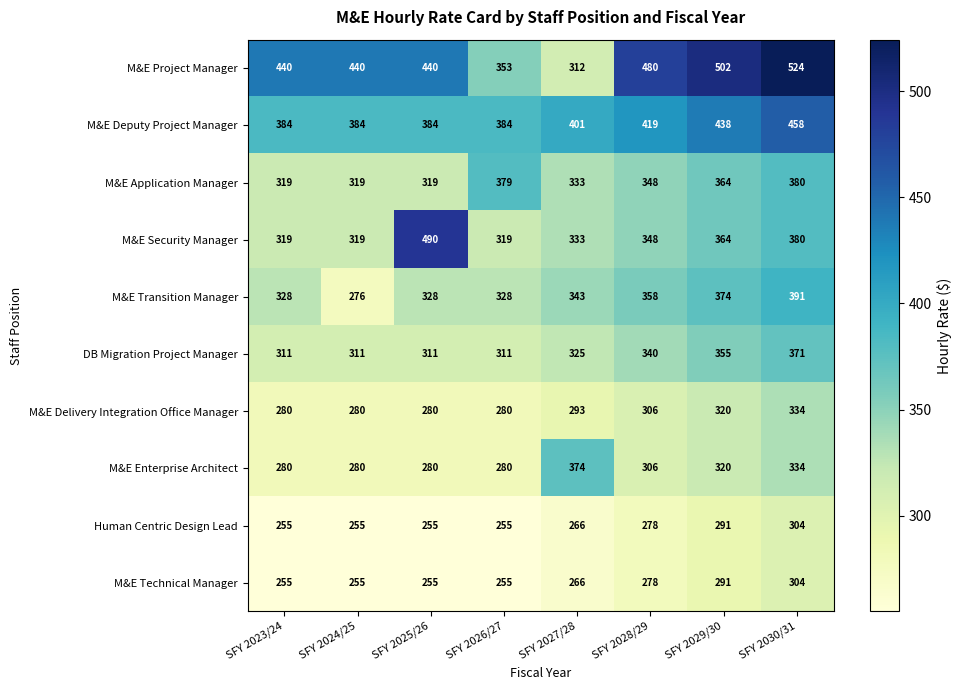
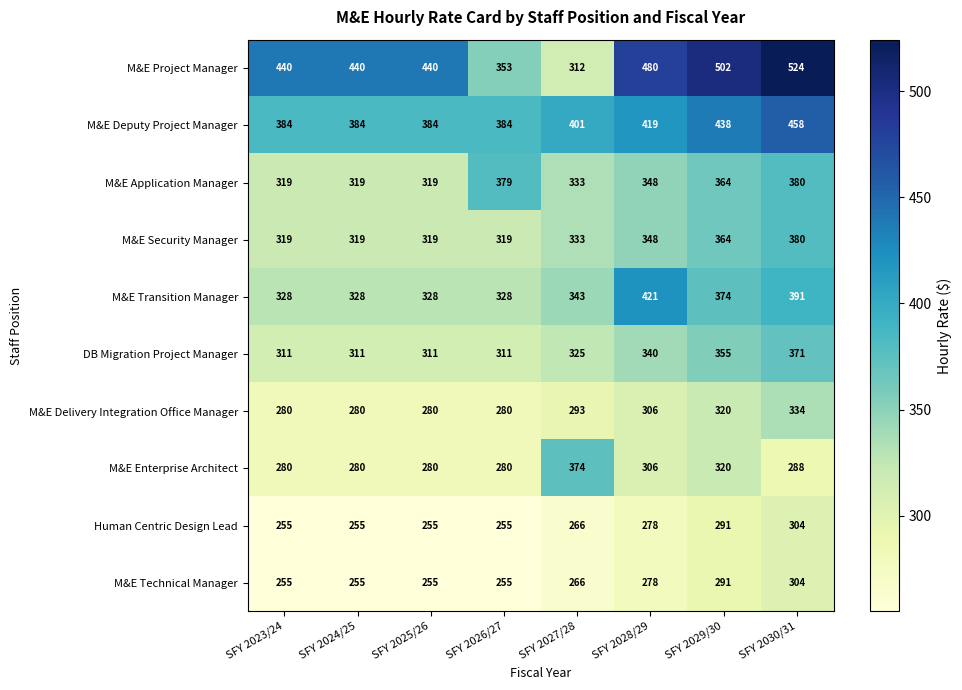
  {
    "M&E Project Manager": {
      "SFY 2023/24": 440,
      "SFY 2024/25": 440,
      "SFY 2025/26": 440,
      "SFY 2026/27": 353,
      "SFY 2027/28": 312,
      "SFY 2028/29": 480,
      "SFY 2029/30": 502,
      "SFY 2030/31": 524
    },
    "M&E Deputy Project Manager": {
      "SFY 2023/24": 384,
      "SFY 2024/25": 384,
      "SFY 2025/26": 384,
      "SFY 2026/27": 384,
      "SFY 2027/28": 401,
      "SFY 2028/29": 419,
      "SFY 2029/30": 438,
      "SFY 2030/31": 458
    },
    "M&E Application Manager": {
      "SFY 2023/24": 319,
      "SFY 2024/25": 319,
      "SFY 2025/26": 319,
      "SFY 2026/27": 379,
      "SFY 2027/28": 333,
      "SFY 2028/29": 348,
      "SFY 2029/30": 364,
      "SFY 2030/31": 380
    },
    "M&E Security Manager": {
      "SFY 2023/24": 319,
      "SFY 2024/25": 319,
-     "SFY 2025/26": 490,
+     "SFY 2025/26": 319,
      "SFY 2026/27": 319,
      "SFY 2027/28": 333,
      "SFY 2028/29": 348,
      "SFY 2029/30": 364,
      "SFY 2030/31": 380
    },
    "M&E Transition Manager": {
      "SFY 2023/24": 328,
-     "SFY 2024/25": 276,
+     "SFY 2024/25": 328,
      "SFY 2025/26": 328,
      "SFY 2026/27": 328,
      "SFY 2027/28": 343,
-     "SFY 2028/29": 358,
+     "SFY 2028/29": 421,
      "SFY 2029/30": 374,
      "SFY 2030/31": 391
    },
    "DB Migration Project Manager": {
      "SFY 2023/24": 311,
      "SFY 2024/25": 311,
      "SFY 2025/26": 311,
      "SFY 2026/27": 311,
      "SFY 2027/28": 325,
      "SFY 2028/29": 340,
      "SFY 2029/30": 355,
      "SFY 2030/31": 371
    },
    "M&E Delivery Integration Office Manager": {
      "SFY 2023/24": 280,
      "SFY 2024/25": 280,
      "SFY 2025/26": 280,
      "SFY 2026/27": 280,
      "SFY 2027/28": 293,
      "SFY 2028/29": 306,
      "SFY 2029/30": 320,
      "SFY 2030/31": 334
    },
    "M&E Enterprise Architect": {
      "SFY 2023/24": 280,
      "SFY 2024/25": 280,
      "SFY 2025/26": 280,
      "SFY 2026/27": 280,
      "SFY 2027/28": 374,
      "SFY 2028/29": 306,
      "SFY 2029/30": 320,
-     "SFY 2030/31": 334
+     "SFY 2030/31": 288
    },
    "Human Centric Design Lead": {
      "SFY 2023/24": 255,
      "SFY 2024/25": 255,
      "SFY 2025/26": 255,
      "SFY 2026/27": 255,
      "SFY 2027/28": 266,
      "SFY 2028/29": 278,
      "SFY 2029/30": 291,
      "SFY 2030/31": 304
    },
    "M&E Technical Manager": {
      "SFY 2023/24": 255,
      "SFY 2024/25": 255,
      "SFY 2025/26": 255,
      "SFY 2026/27": 255,
      "SFY 2027/28": 266,
      "SFY 2028/29": 278,
      "SFY 2029/30": 291,
      "SFY 2030/31": 304
    }
  }
